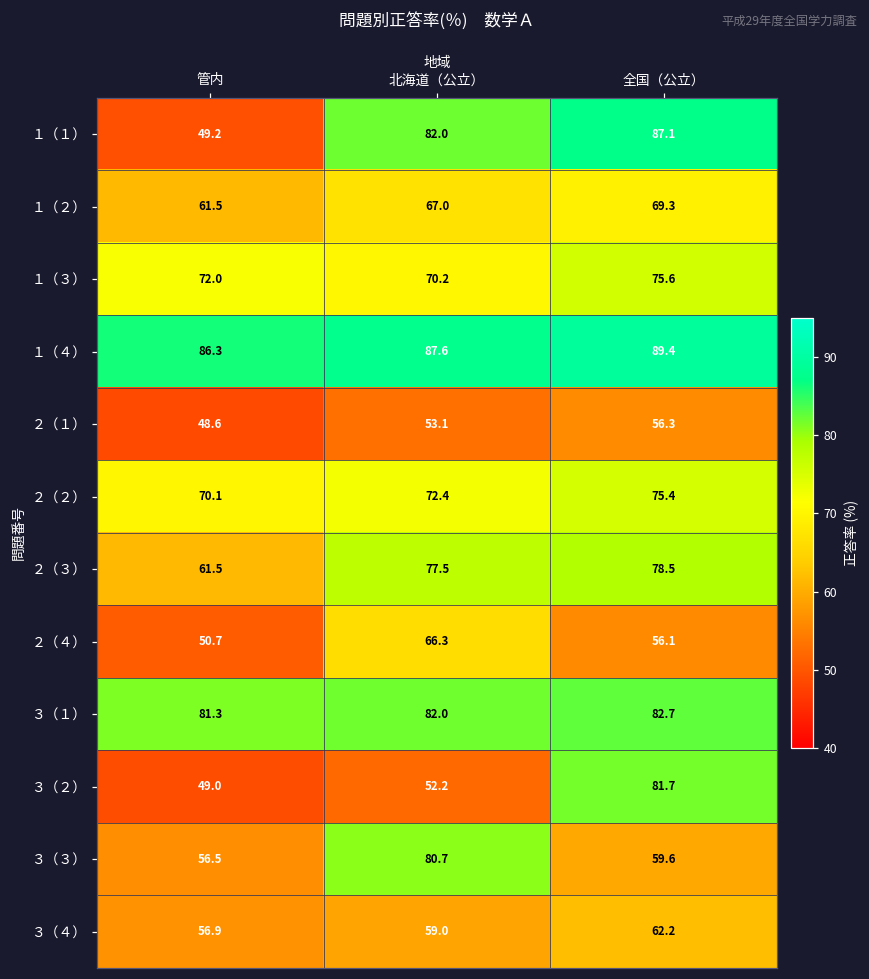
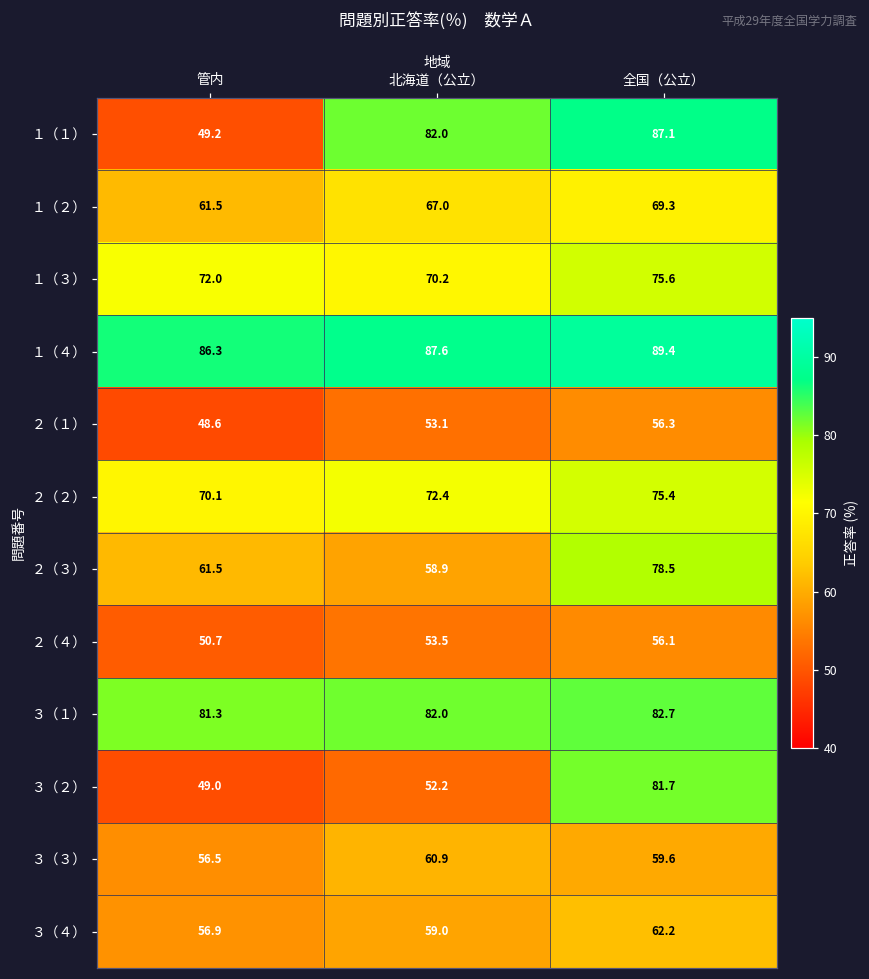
  {
    "１（１）": {
      "管内": 49.2,
      "北海道（公立）": 82.0,
      "全国（公立）": 87.1
    },
    "１（２）": {
      "管内": 61.5,
      "北海道（公立）": 67.0,
      "全国（公立）": 69.3
    },
    "１（３）": {
      "管内": 72.0,
      "北海道（公立）": 70.2,
      "全国（公立）": 75.6
    },
    "１（４）": {
      "管内": 86.3,
      "北海道（公立）": 87.6,
      "全国（公立）": 89.4
    },
    "２（１）": {
      "管内": 48.6,
      "北海道（公立）": 53.1,
      "全国（公立）": 56.3
    },
    "２（２）": {
      "管内": 70.1,
      "北海道（公立）": 72.4,
      "全国（公立）": 75.4
    },
    "２（３）": {
      "管内": 61.5,
-     "北海道（公立）": 77.5,
+     "北海道（公立）": 58.9,
      "全国（公立）": 78.5
    },
    "２（４）": {
      "管内": 50.7,
-     "北海道（公立）": 66.3,
+     "北海道（公立）": 53.5,
      "全国（公立）": 56.1
    },
    "３（１）": {
      "管内": 81.3,
      "北海道（公立）": 82.0,
      "全国（公立）": 82.7
    },
    "３（２）": {
      "管内": 49.0,
      "北海道（公立）": 52.2,
      "全国（公立）": 81.7
    },
    "３（３）": {
      "管内": 56.5,
-     "北海道（公立）": 80.7,
+     "北海道（公立）": 60.9,
      "全国（公立）": 59.6
    },
    "３（４）": {
      "管内": 56.9,
      "北海道（公立）": 59.0,
      "全国（公立）": 62.2
    }
  }
